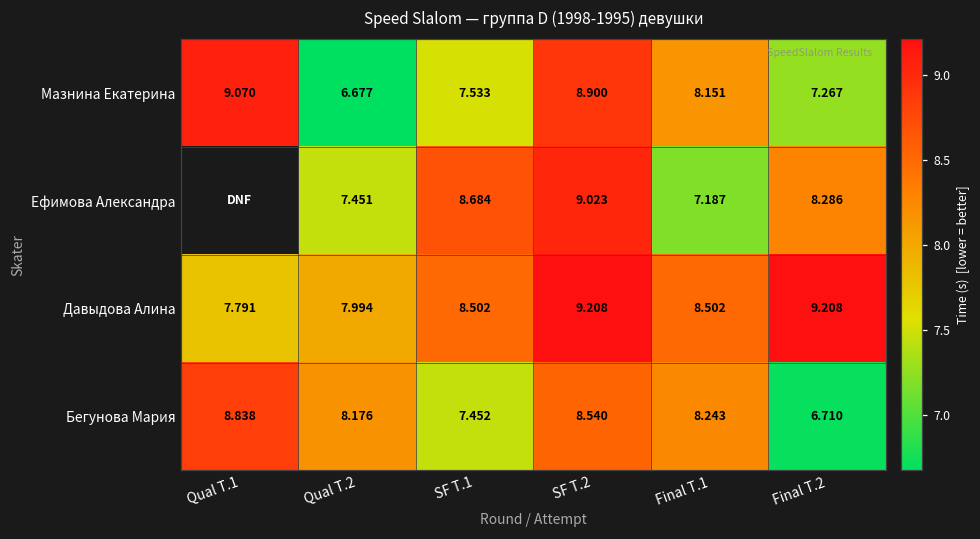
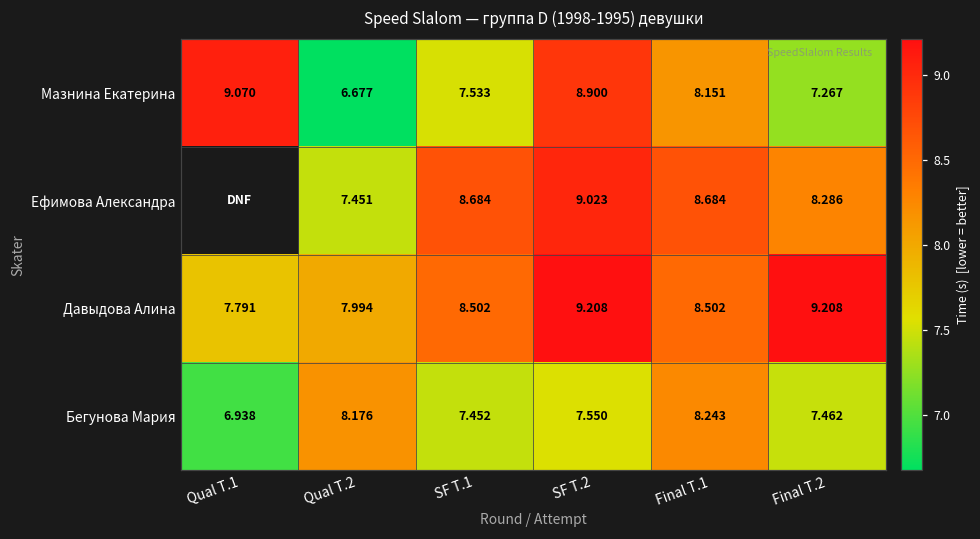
  {
    "Мазнина Екатерина": {
      "Qual T.1": 9.070,
      "Qual T.2": 6.677,
      "SF T.1": 7.533,
      "SF T.2": 8.900,
      "Final T.1": 8.151
    },
    "Ефимова Александра": {
      "Qual T.2": 7.451,
      "SF T.1": 8.684,
      "SF T.2": 9.023,
-     "Final T.1": 7.187,
+     "Final T.1": 8.684,
      "Final T.2": 8.286
    },
    "Давыдова Алина": {
      "Qual T.1": 7.791,
      "Qual T.2": 7.994,
      "SF T.1": 8.502,
      "SF T.2": 9.208,
      "Final T.1": 8.502,
      "Final T.2": 9.208
    },
    "Бегунова Мария": {
-     "Qual T.1": 8.838,
+     "Qual T.1": 6.938,
      "Qual T.2": 8.176,
      "SF T.1": 7.452,
-     "SF T.2": 8.540,
+     "SF T.2": 7.550,
      "Final T.1": 8.243,
-     "Final T.2": 6.710
+     "Final T.2": 7.462
    }
  }
